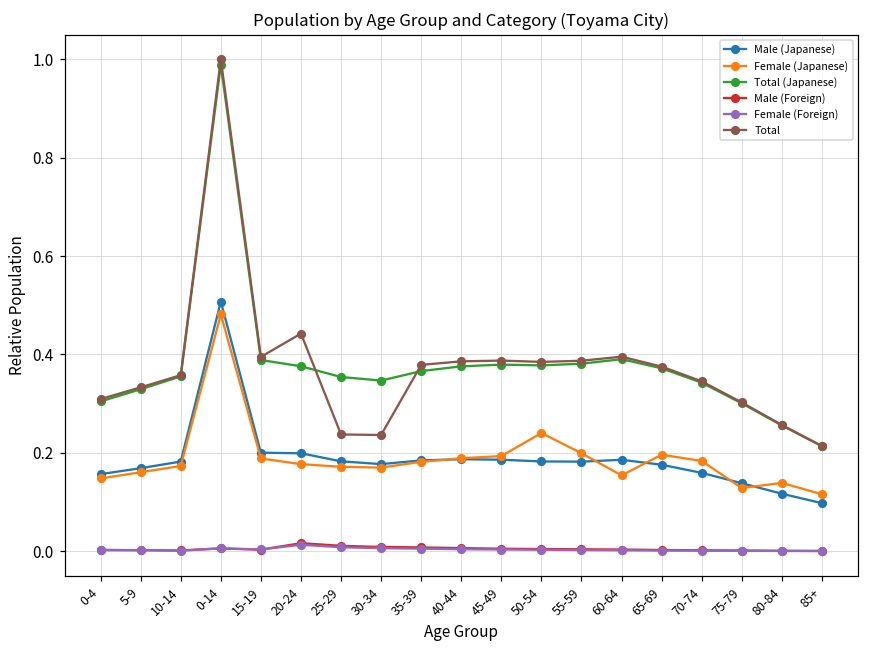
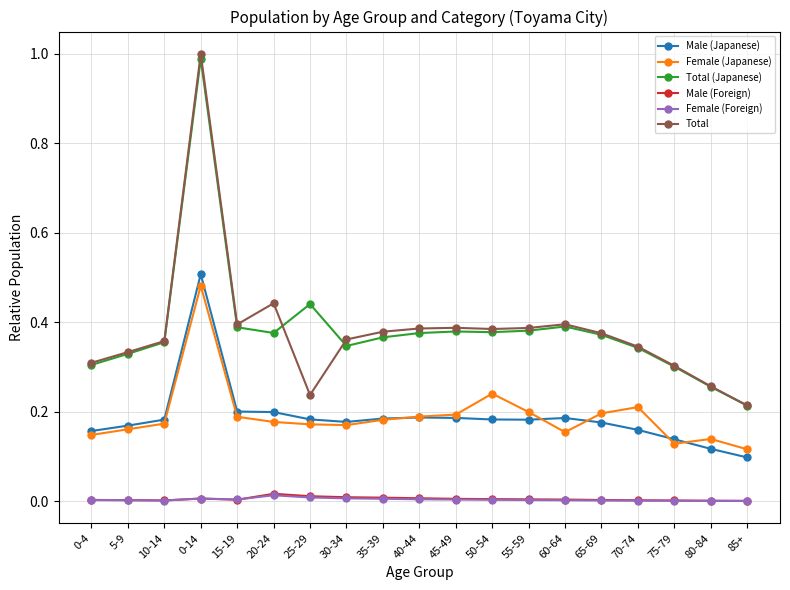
  {
    "Male (Japanese)": {
      "0-4": 0.16,
      "5-9": 0.17,
      "10-14": 0.18,
      "0-14": 0.51,
      "15-19": 0.20,
      "20-24": 0.20,
      "25-29": 0.18,
      "30-34": 0.18,
      "45-49": 0.19,
      "50-54": 0.18,
      "55-59": 0.18,
      "60-64": 0.19,
      "65-69": 0.18,
      "70-74": 0.16,
      "75-79": 0.14,
      "80-84": 0.12,
      "85+": 0.10
    },
    "Female (Japanese)": {
      "0-4": 0.15,
      "5-9": 0.16,
      "10-14": 0.17,
      "0-14": 0.48,
      "15-19": 0.19,
      "20-24": 0.18,
      "25-29": 0.17,
      "30-34": 0.17,
      "45-49": 0.19,
      "50-54": 0.24,
      "55-59": 0.20,
      "60-64": 0.15,
      "65-69": 0.20,
-     "70-74": 0.18,
+     "70-74": 0.21,
      "75-79": 0.13,
      "80-84": 0.14,
      "85+": 0.12
    },
    "Total (Japanese)": {
      "0-14": 0.99,
      "15-19": 0.39,
      "20-24": 0.38,
-     "25-29": 0.35,
+     "25-29": 0.44,
      "30-34": 0.35,
      "35-39": 0.37,
      "40-44": 0.38,
      "45-49": 0.38,
      "50-54": 0.38,
      "55-59": 0.38
    },
    "Total": {
      "0-14": 1.00,
      "15-19": 0.39,
      "20-24": 0.44,
      "25-29": 0.24,
-     "30-34": 0.24,
+     "30-34": 0.36,
      "35-39": 0.38,
      "40-44": 0.39,
      "45-49": 0.39,
      "50-54": 0.38,
      "55-59": 0.39
    }
  }
